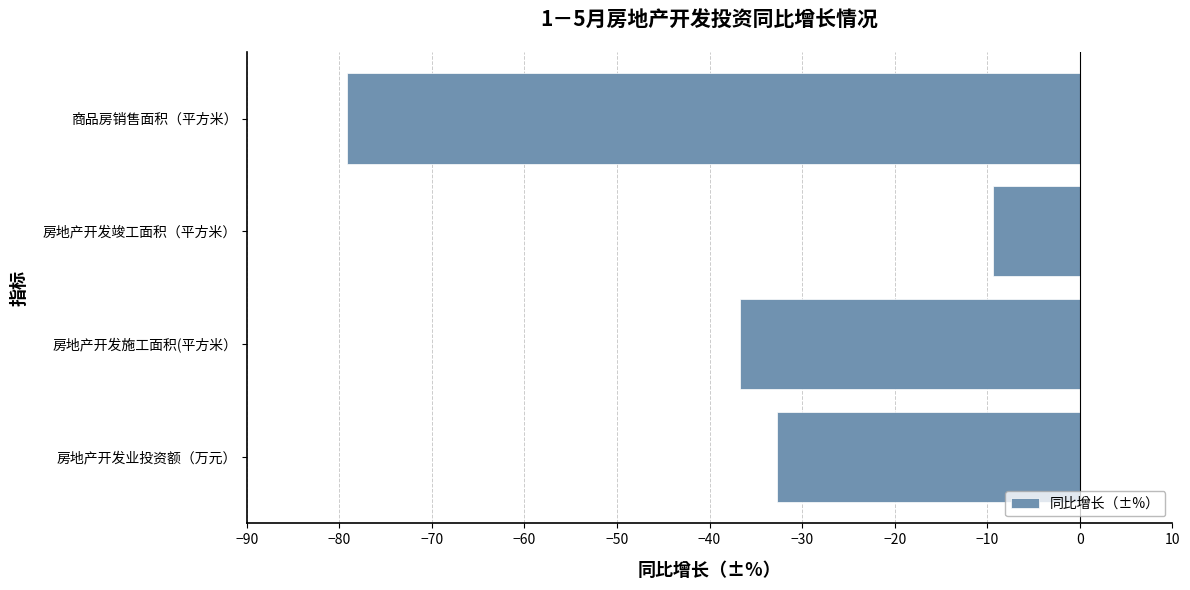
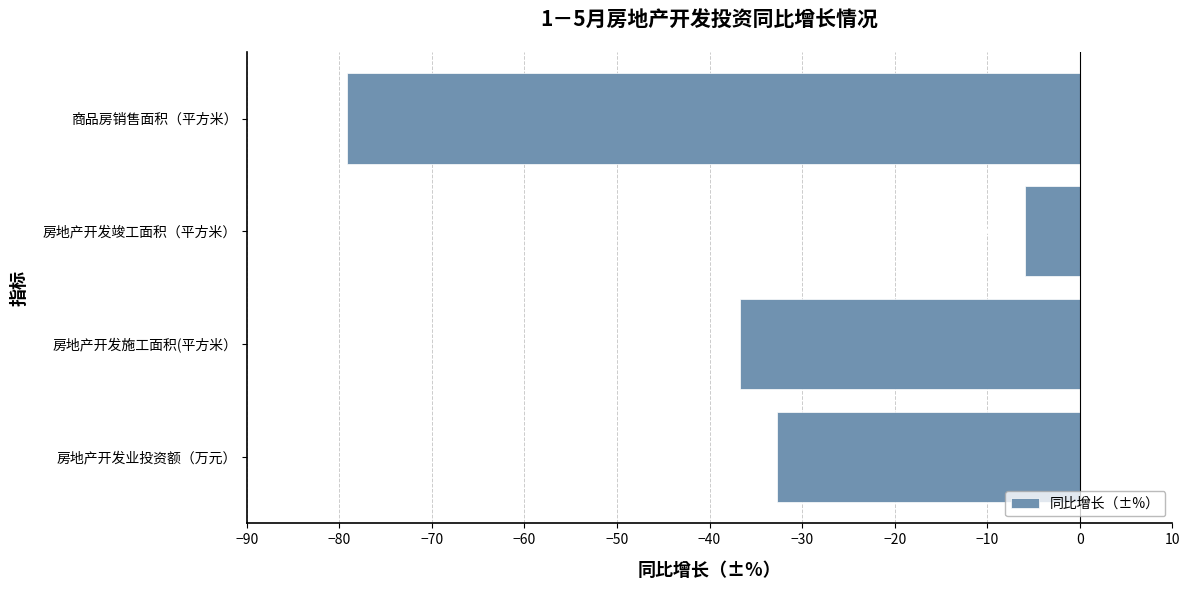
  {
    "商品房销售面积（平方米）": -79,
-   "房地产开发竣工面积（平方米）": -9,
+   "房地产开发竣工面积（平方米）": -6,
    "房地产开发施工面积(平方米）": -37,
    "房地产开发业投资额（万元）": -33
  }
